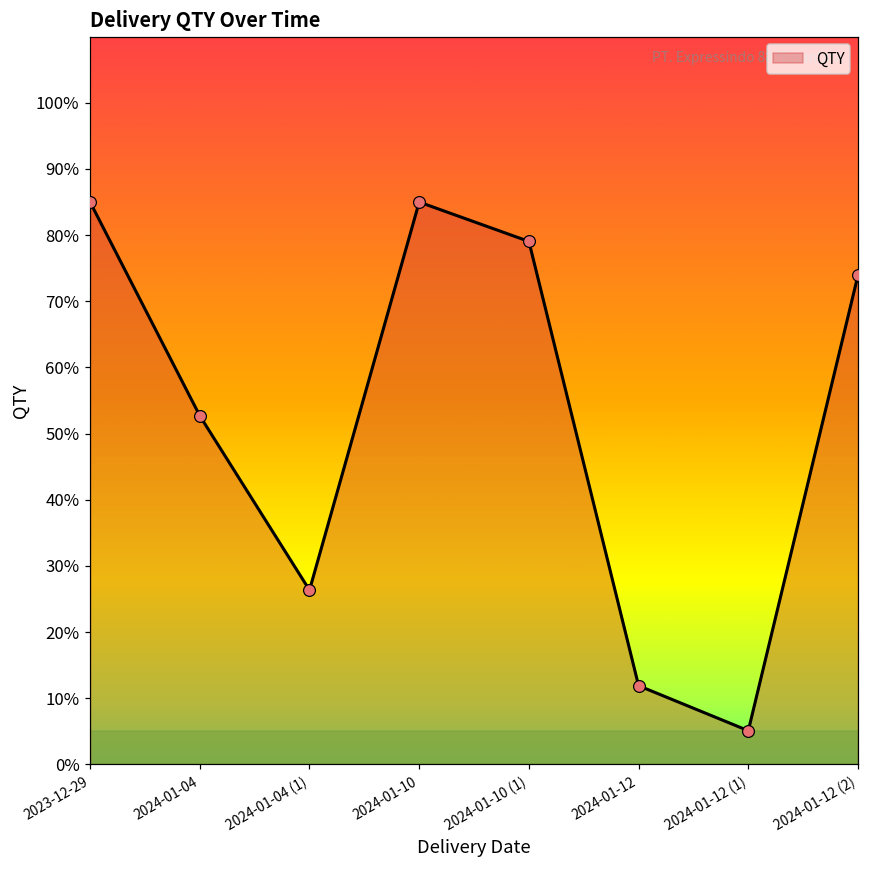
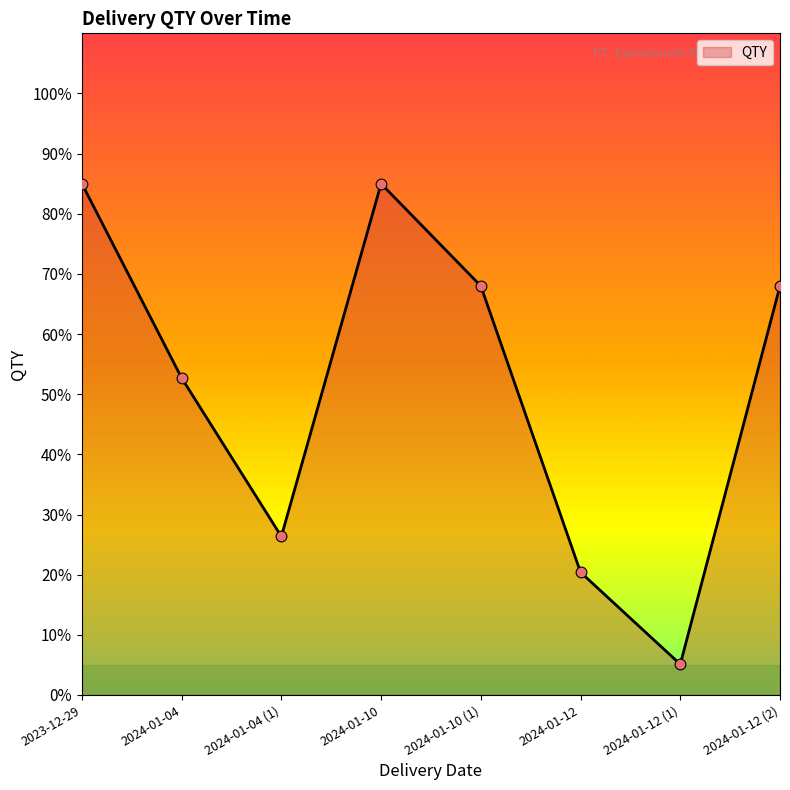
  {
    "2023-12-29": "85%",
    "2024-01-04": "53%",
    "2024-01-04 (1)": "26%",
    "2024-01-10": "85%",
-   "2024-01-10 (1)": "79%",
-   "2024-01-12": "12%",
+   "2024-01-10 (1)": "68%",
+   "2024-01-12": "20%",
    "2024-01-12 (1)": "5%",
-   "2024-01-12 (2)": "74%"
+   "2024-01-12 (2)": "68%"
  }
